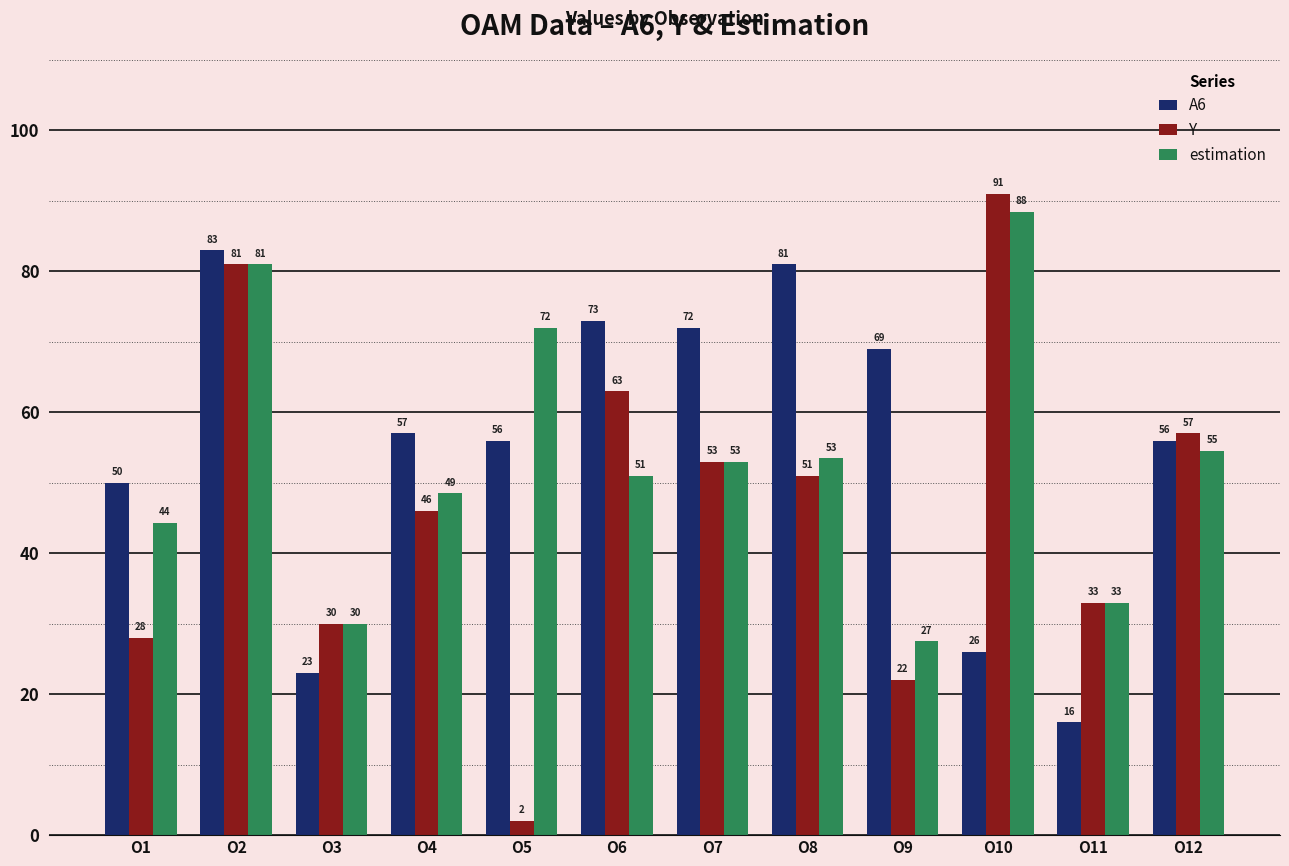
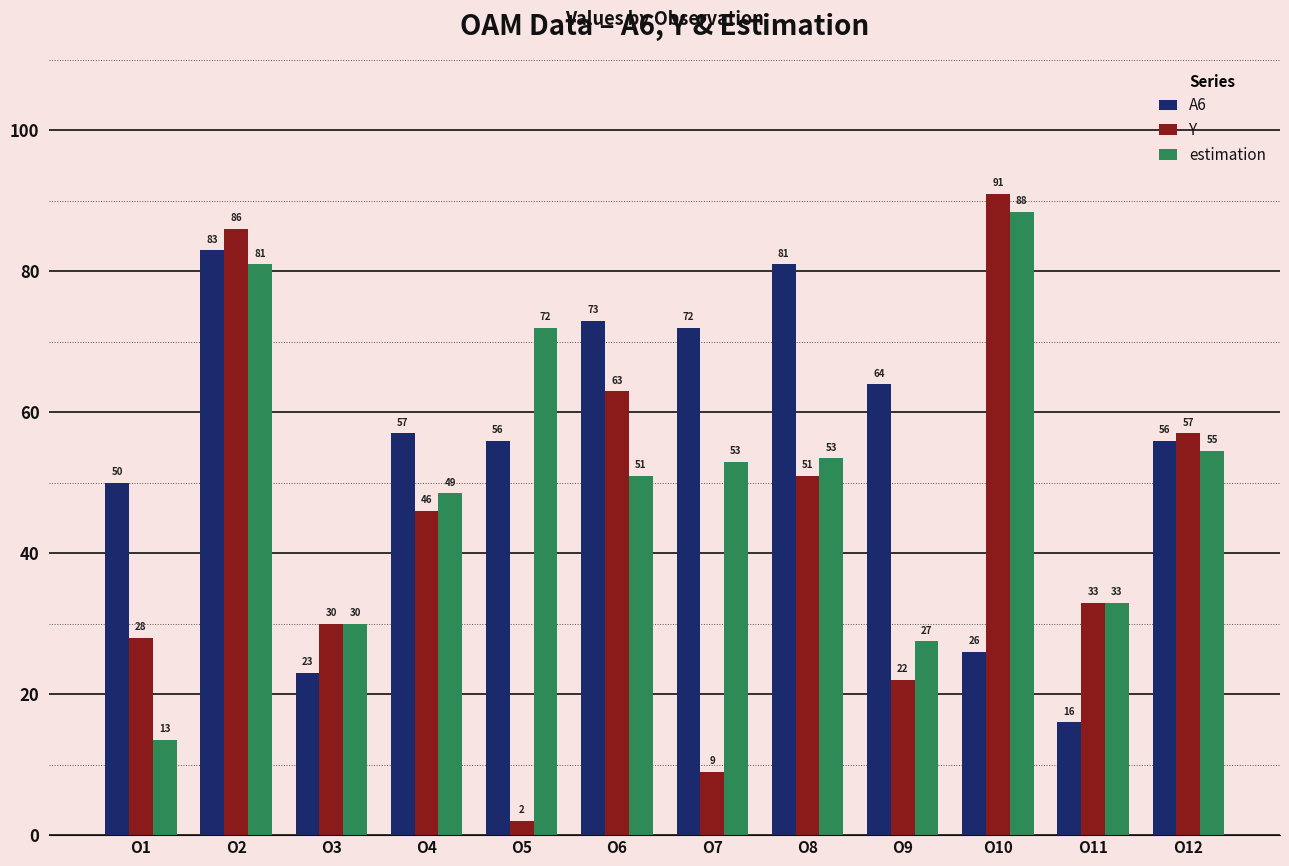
  {
    "A6": {
      "O1": 50,
      "O2": 83,
      "O3": 23,
      "O4": 57,
      "O5": 56,
      "O6": 73,
      "O7": 72,
      "O8": 81,
-     "O9": 69,
+     "O9": 64,
      "O10": 26,
      "O11": 16,
      "O12": 56
    },
    "Y": {
      "O1": 28,
-     "O2": 81,
+     "O2": 86,
      "O3": 30,
      "O4": 46,
      "O5": 2,
      "O6": 63,
-     "O7": 53,
+     "O7": 9,
      "O8": 51,
      "O9": 22,
      "O10": 91,
      "O11": 33,
      "O12": 57
    },
    "estimation": {
-     "O1": 44,
+     "O1": 13,
      "O2": 81,
      "O3": 30,
      "O4": 49,
      "O5": 72,
      "O6": 51,
      "O7": 53,
      "O8": 53,
      "O9": 27,
      "O10": 88,
      "O11": 33,
      "O12": 55
    }
  }
